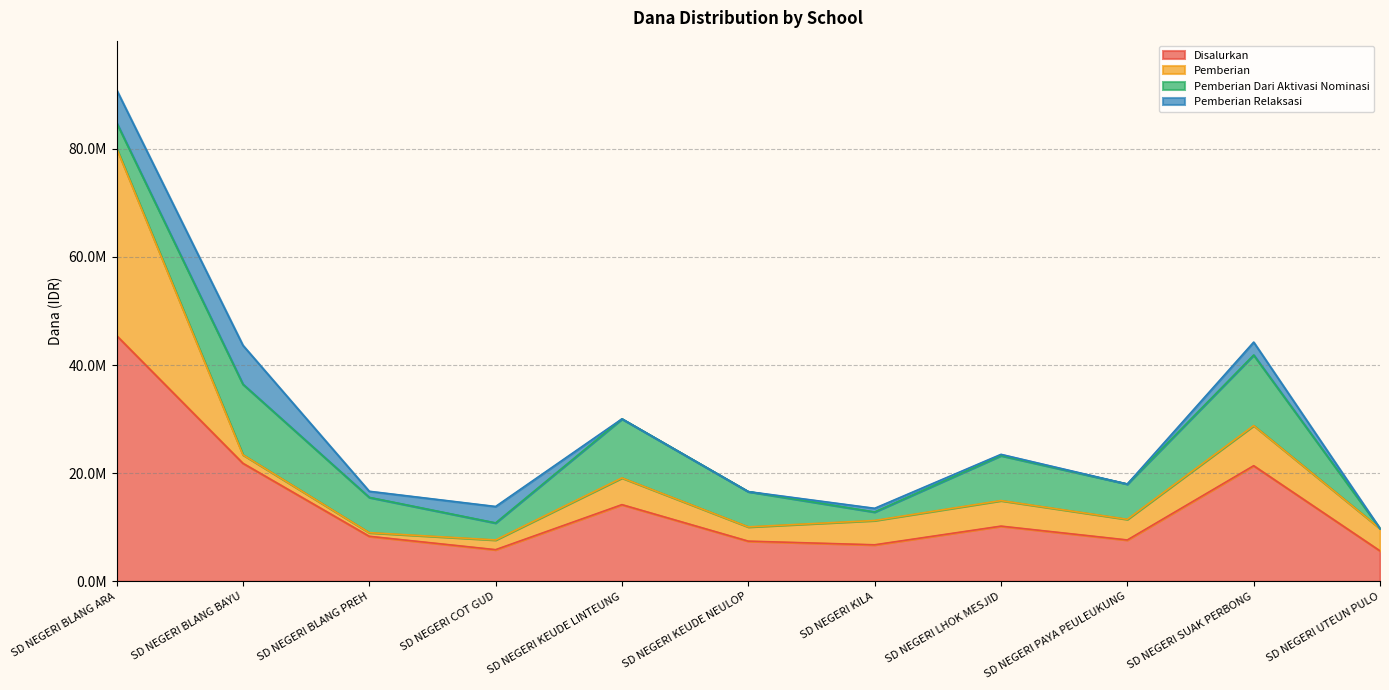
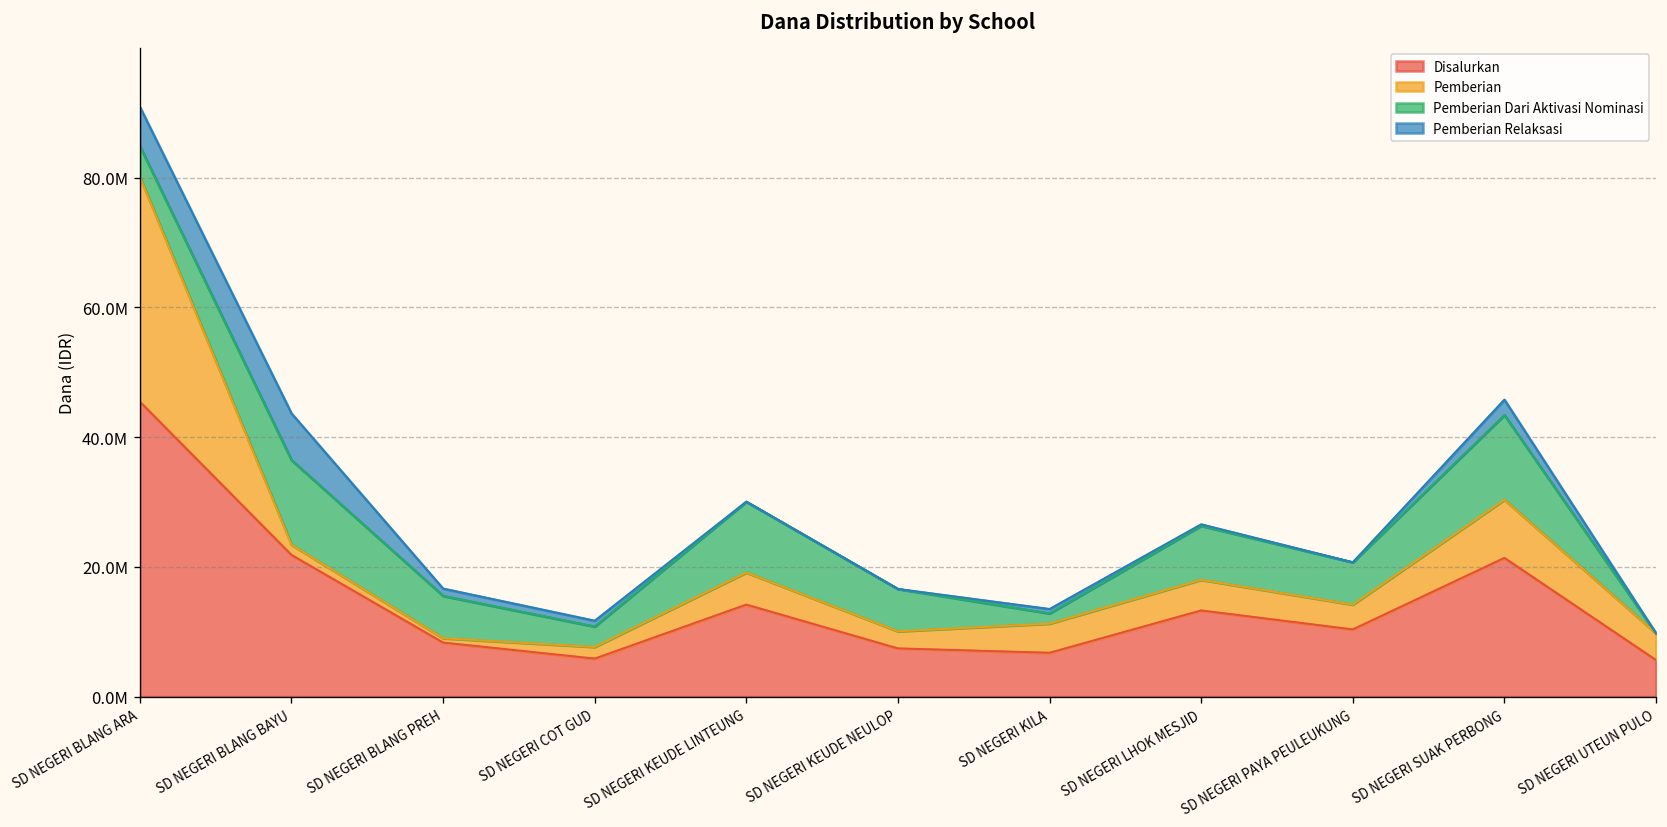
  {
    "Disalurkan": {
      "SD NEGERI BLANG ARA": 45000000,
      "SD NEGERI BLANG BAYU": 22000000,
      "SD NEGERI BLANG PREH": 8000000,
      "SD NEGERI COT GUD": 6000000,
      "SD NEGERI KEUDE LINTEUNG": 14000000,
      "SD NEGERI KEUDE NEULOP": 7000000,
      "SD NEGERI KILA": 7000000,
-     "SD NEGERI LHOK MESJID": 10000000,
-     "SD NEGERI PAYA PEULEUKUNG": 8000000,
+     "SD NEGERI LHOK MESJID": 13000000,
+     "SD NEGERI PAYA PEULEUKUNG": 10000000,
      "SD NEGERI SUAK PERBONG": 21000000,
      "SD NEGERI UTEUN PULO": 6000000
    },
    "Pemberian": {
      "SD NEGERI BLANG ARA": 35000000,
      "SD NEGERI BLANG BAYU": 2000000,
      "SD NEGERI BLANG PREH": 1000000,
      "SD NEGERI COT GUD": 2000000,
      "SD NEGERI KEUDE LINTEUNG": 5000000,
      "SD NEGERI KEUDE NEULOP": 3000000,
      "SD NEGERI KILA": 5000000,
      "SD NEGERI LHOK MESJID": 5000000,
      "SD NEGERI PAYA PEULEUKUNG": 4000000,
-     "SD NEGERI SUAK PERBONG": 7000000
+     "SD NEGERI SUAK PERBONG": 9000000
    },
    "Pemberian Dari Aktivasi Nominasi": {
      "SD NEGERI BLANG ARA": 5000000,
      "SD NEGERI BLANG BAYU": 13000000,
      "SD NEGERI BLANG PREH": 7000000,
      "SD NEGERI COT GUD": 3000000,
      "SD NEGERI KILA": 2000000,
      "SD NEGERI SUAK PERBONG": 13000000
    },
    "Pemberian Relaksasi": {
      "SD NEGERI BLANG ARA": 6000000,
      "SD NEGERI BLANG BAYU": 7000000,
      "SD NEGERI BLANG PREH": 1000000,
-     "SD NEGERI COT GUD": 3000000,
+     "SD NEGERI COT GUD": 1000000,
      "SD NEGERI KILA": 1000000,
      "SD NEGERI SUAK PERBONG": 2000000
    }
  }
